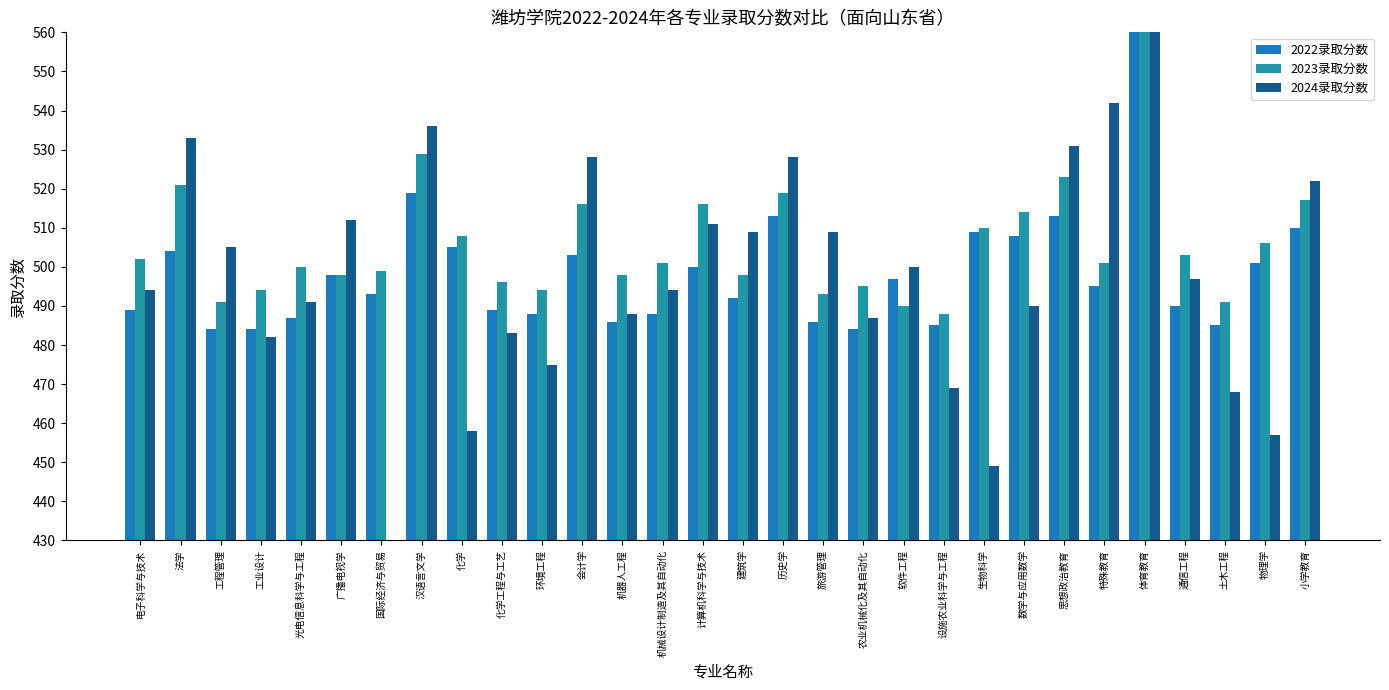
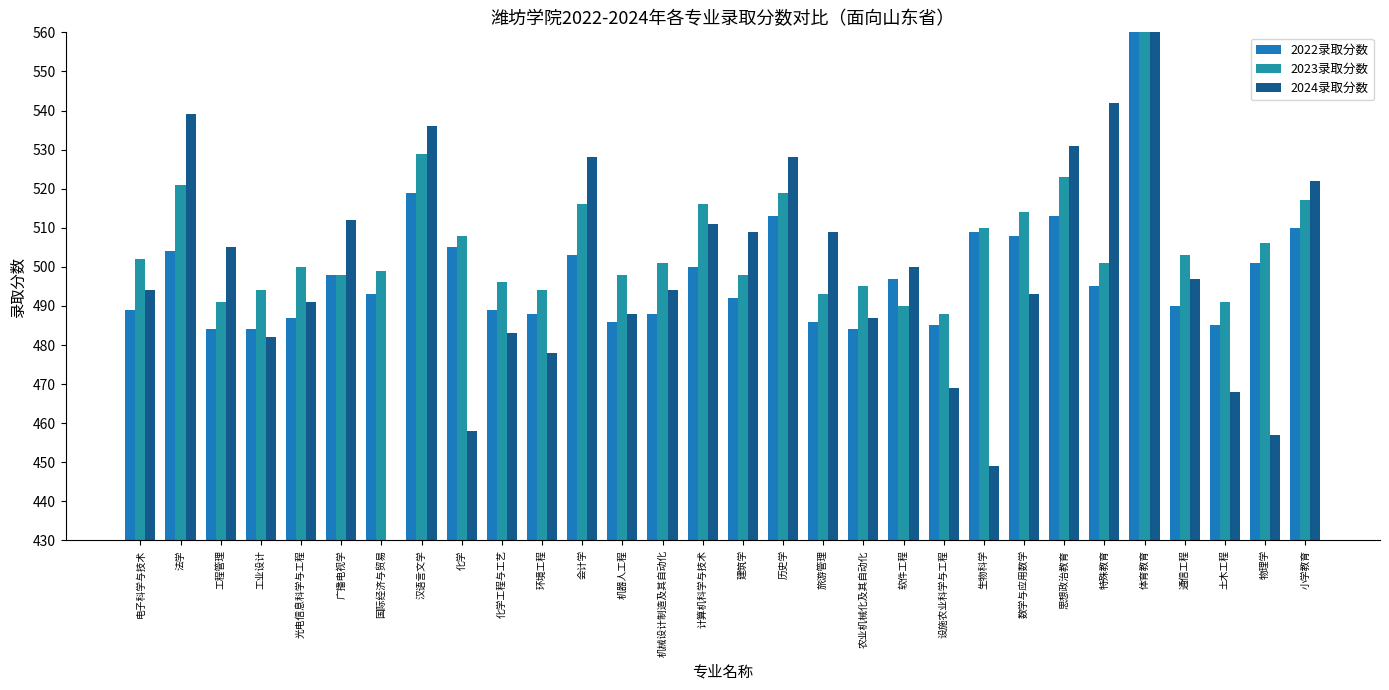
  {
    "2024录取分数": {
      "电子科学与技术": 494,
-     "法学": 533,
+     "法学": 539,
      "工程管理": 505,
      "工业设计": 482,
      "光电信息科学与工程": 491,
      "广播电视学": 512,
      "汉语言文学": 536,
      "化学": 458,
      "化学工程与工艺": 483,
-     "环境工程": 475,
+     "环境工程": 478,
      "会计学": 528,
      "机器人工程": 488,
      "机械设计制造及其自动化": 494,
      "计算机科学与技术": 511,
      "建筑学": 509,
      "历史学": 528,
      "旅游管理": 509,
      "农业机械化及其自动化": 487,
      "软件工程": 500,
      "设施农业科学与工程": 469,
      "生物科学": 449,
-     "数学与应用数学": 490,
+     "数学与应用数学": 493,
      "思想政治教育": 531,
      "特殊教育": 542,
      "通信工程": 497,
      "土木工程": 468,
      "物理学": 457,
      "小学教育": 522
    }
  }
